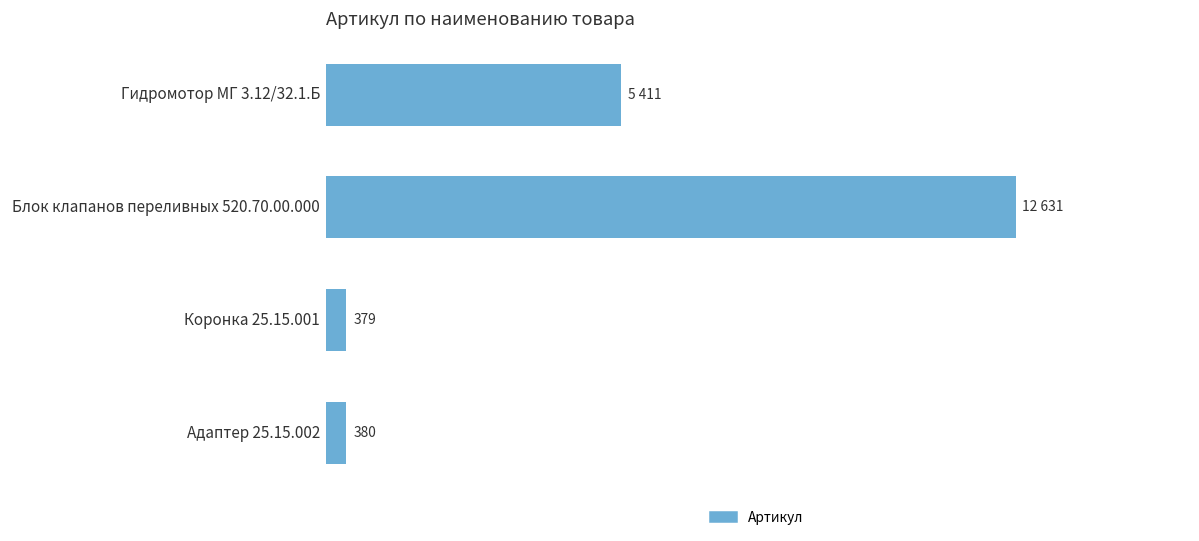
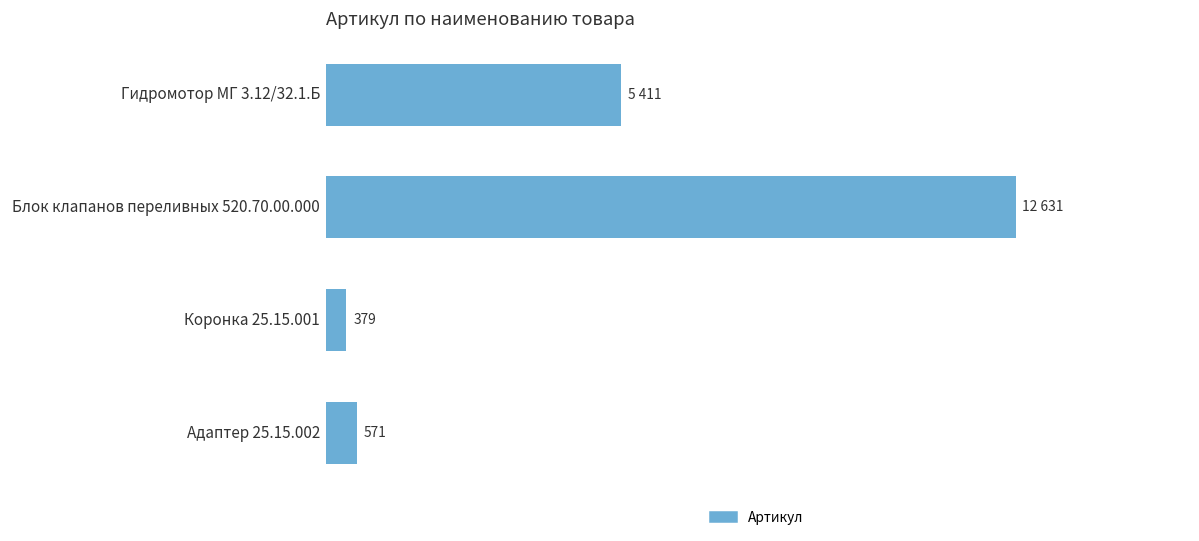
  {
    "Коронка 25.15.001": 379,
-   "Адаптер 25.15.002": 380
+   "Адаптер 25.15.002": 571
  }
